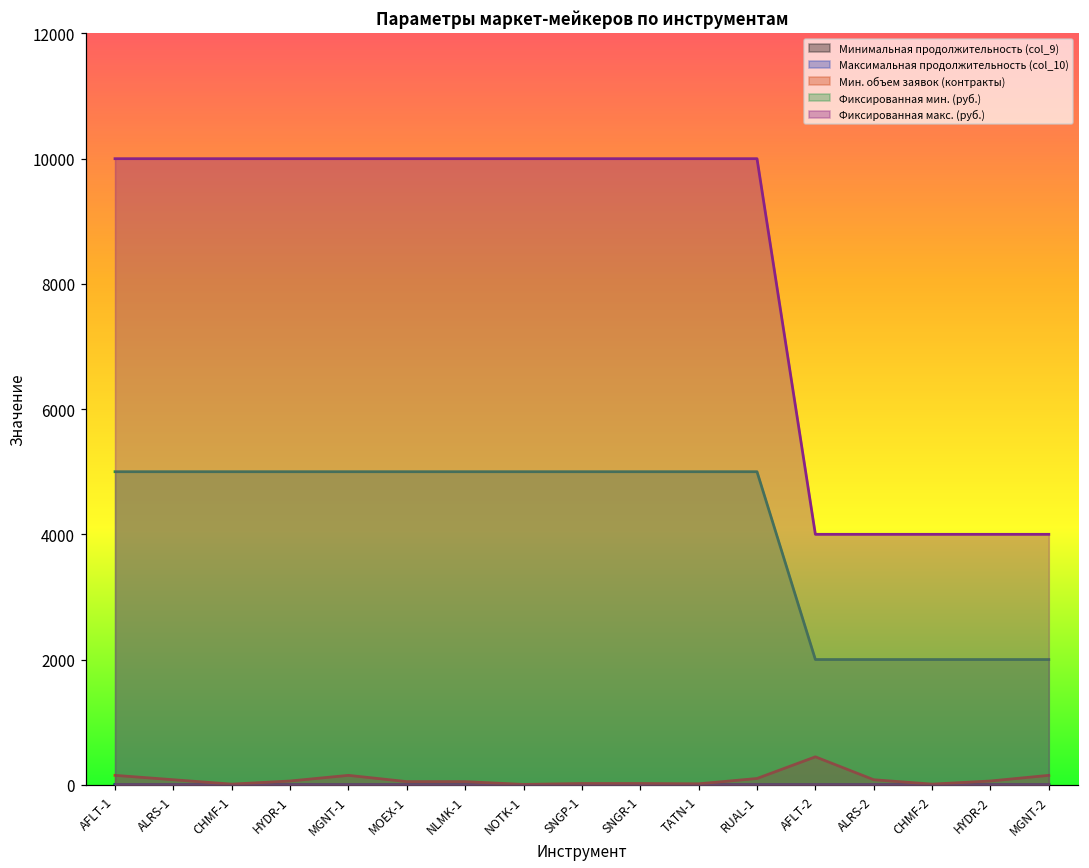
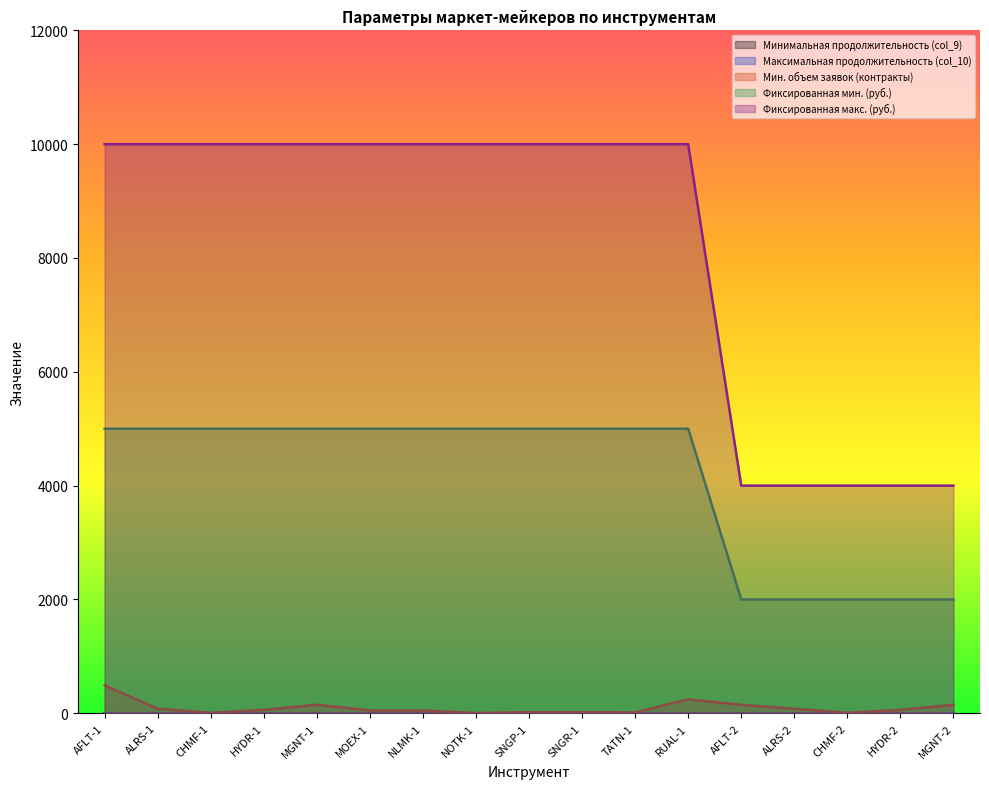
  {
    "Максимальная продолжительность (col_10)": {
      "AFLT-1": 0,
      "ALRS-1": 0,
      "HYDR-1": 0,
      "MGNT-1": 0,
      "MOEX-1": 0,
      "NLMK-1": 0,
      "RUAL-1": 0,
      "AFLT-2": 0,
      "ALRS-2": 0,
      "HYDR-2": 0,
      "MGNT-2": 0
    },
    "Мин. объем заявок (контракты)": {
-     "AFLT-1": 200,
+     "AFLT-1": 500,
      "ALRS-1": 100,
      "HYDR-1": 100,
      "MGNT-1": 200,
      "MOEX-1": 100,
      "NLMK-1": 100,
-     "RUAL-1": 100,
-     "AFLT-2": 400,
+     "RUAL-1": 200,
+     "AFLT-2": 200,
      "ALRS-2": 100,
      "HYDR-2": 100,
      "MGNT-2": 200
    },
    "Фиксированная мин. (руб.)": {
      "AFLT-1": 5000,
      "ALRS-1": 5000,
      "CHMF-1": 5000,
      "HYDR-1": 5000,
      "MGNT-1": 5000,
      "MOEX-1": 5000,
      "NLMK-1": 5000,
      "NOTK-1": 5000,
      "SNGP-1": 5000,
      "SNGR-1": 5000,
      "TATN-1": 5000,
      "RUAL-1": 5000,
      "AFLT-2": 2000,
      "ALRS-2": 2000,
      "CHMF-2": 2000,
      "HYDR-2": 2000,
      "MGNT-2": 2000
    },
    "Фиксированная макс. (руб.)": {
      "AFLT-1": 10000,
      "ALRS-1": 10000,
      "CHMF-1": 10000,
      "HYDR-1": 10000,
      "MGNT-1": 10000,
      "MOEX-1": 10000,
      "NLMK-1": 10000,
      "NOTK-1": 10000,
      "SNGP-1": 10000,
      "SNGR-1": 10000,
      "TATN-1": 10000,
      "RUAL-1": 10000,
      "AFLT-2": 4000,
      "ALRS-2": 4000,
      "CHMF-2": 4000,
      "HYDR-2": 4000,
      "MGNT-2": 4000
    }
  }
